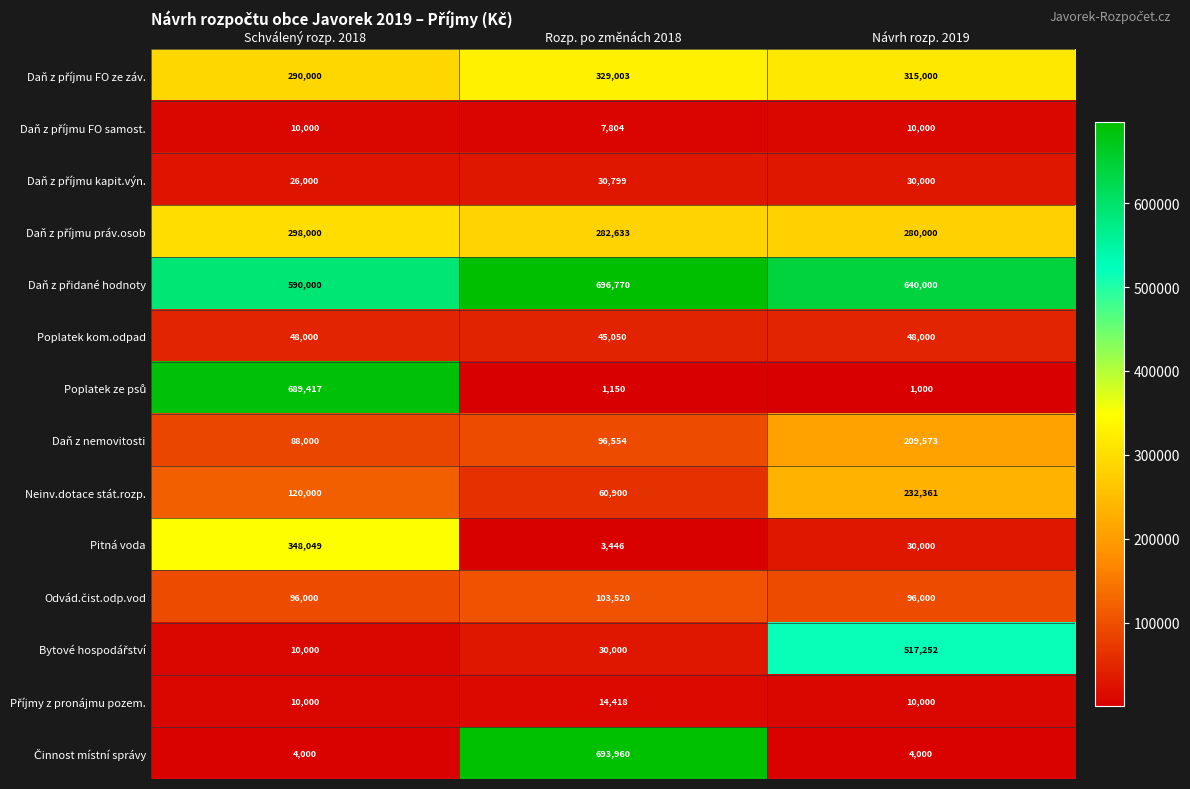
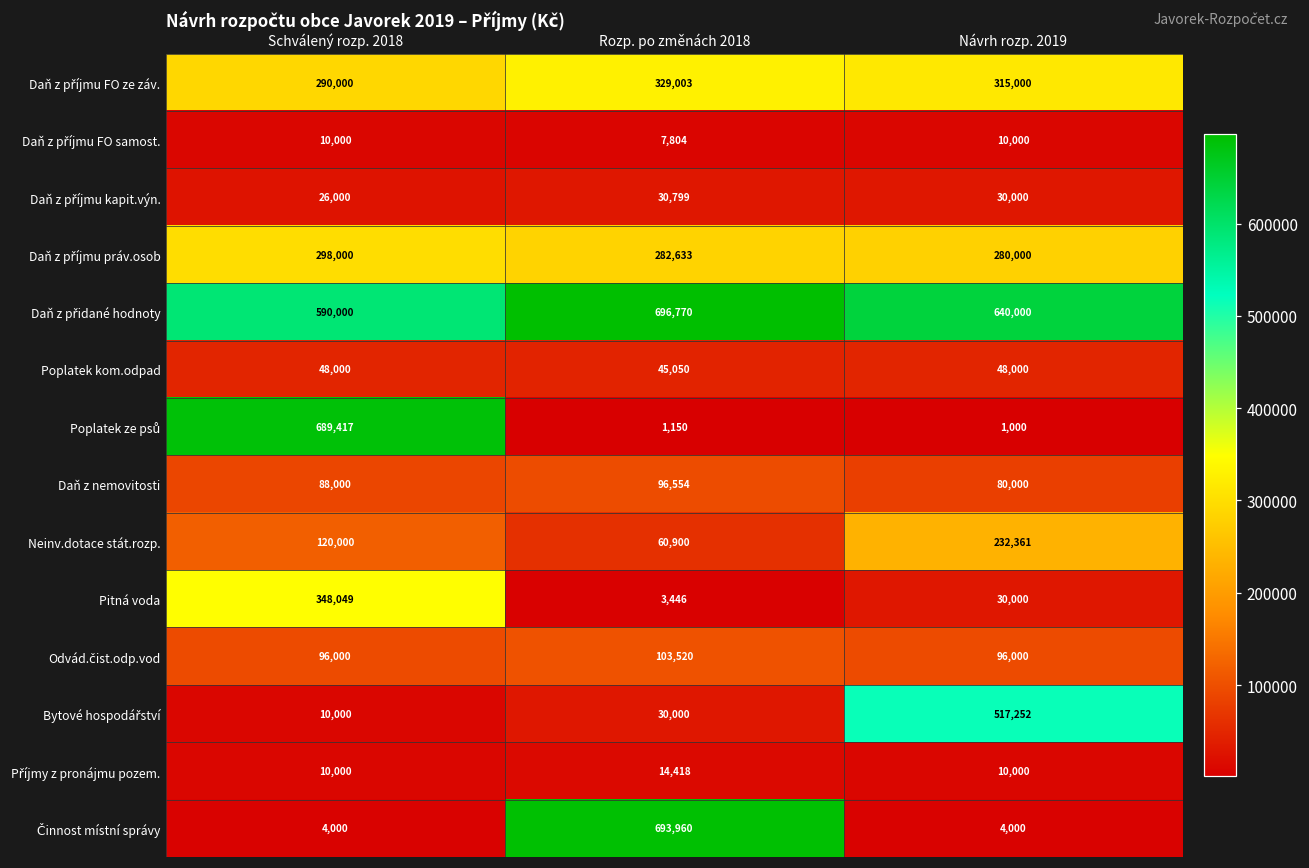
  {
    "Daň z příjmu FO ze záv.": {
      "Schválený rozp. 2018": "290,000",
      "Rozp. po změnách 2018": "329,003",
      "Návrh rozp. 2019": "315,000"
    },
    "Daň z příjmu FO samost.": {
      "Schválený rozp. 2018": "10,000",
      "Rozp. po změnách 2018": "7,804",
      "Návrh rozp. 2019": "10,000"
    },
    "Daň z příjmu kapit.výn.": {
      "Schválený rozp. 2018": "26,000",
      "Rozp. po změnách 2018": "30,799",
      "Návrh rozp. 2019": "30,000"
    },
    "Daň z příjmu práv.osob": {
      "Schválený rozp. 2018": "298,000",
      "Rozp. po změnách 2018": "282,633",
      "Návrh rozp. 2019": "280,000"
    },
    "Daň z přidané hodnoty": {
      "Schválený rozp. 2018": "590,000",
      "Rozp. po změnách 2018": "696,770",
      "Návrh rozp. 2019": "640,000"
    },
    "Poplatek kom.odpad": {
      "Schválený rozp. 2018": "48,000",
      "Rozp. po změnách 2018": "45,050",
      "Návrh rozp. 2019": "48,000"
    },
    "Poplatek ze psů": {
      "Schválený rozp. 2018": "689,417",
      "Rozp. po změnách 2018": "1,150",
      "Návrh rozp. 2019": "1,000"
    },
    "Daň z nemovitosti": {
      "Schválený rozp. 2018": "88,000",
      "Rozp. po změnách 2018": "96,554",
-     "Návrh rozp. 2019": "209,573"
+     "Návrh rozp. 2019": "80,000"
    },
    "Neinv.dotace stát.rozp.": {
      "Schválený rozp. 2018": "120,000",
      "Rozp. po změnách 2018": "60,900",
      "Návrh rozp. 2019": "232,361"
    },
    "Pitná voda": {
      "Schválený rozp. 2018": "348,049",
      "Rozp. po změnách 2018": "3,446",
      "Návrh rozp. 2019": "30,000"
    },
    "Odvád.čist.odp.vod": {
      "Schválený rozp. 2018": "96,000",
      "Rozp. po změnách 2018": "103,520",
      "Návrh rozp. 2019": "96,000"
    },
    "Bytové hospodářství": {
      "Schválený rozp. 2018": "10,000",
      "Rozp. po změnách 2018": "30,000",
      "Návrh rozp. 2019": "517,252"
    },
    "Příjmy z pronájmu pozem.": {
      "Schválený rozp. 2018": "10,000",
      "Rozp. po změnách 2018": "14,418",
      "Návrh rozp. 2019": "10,000"
    },
    "Činnost místní správy": {
      "Schválený rozp. 2018": "4,000",
      "Rozp. po změnách 2018": "693,960",
      "Návrh rozp. 2019": "4,000"
    }
  }
